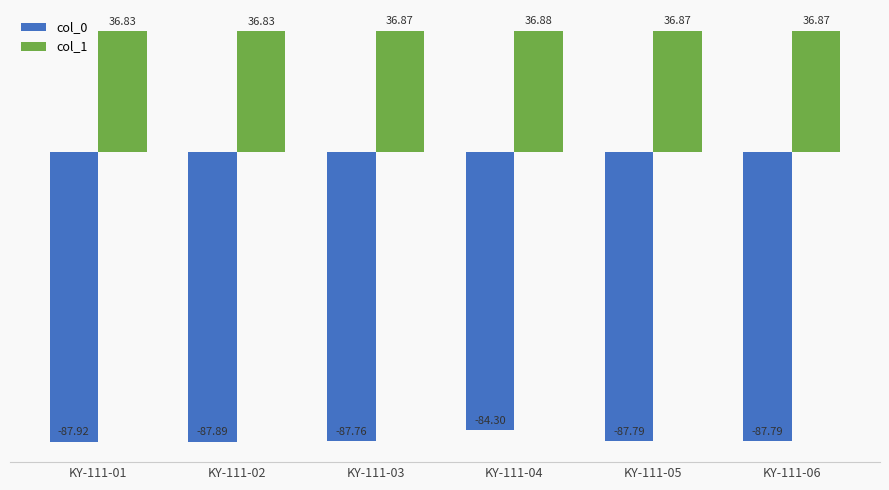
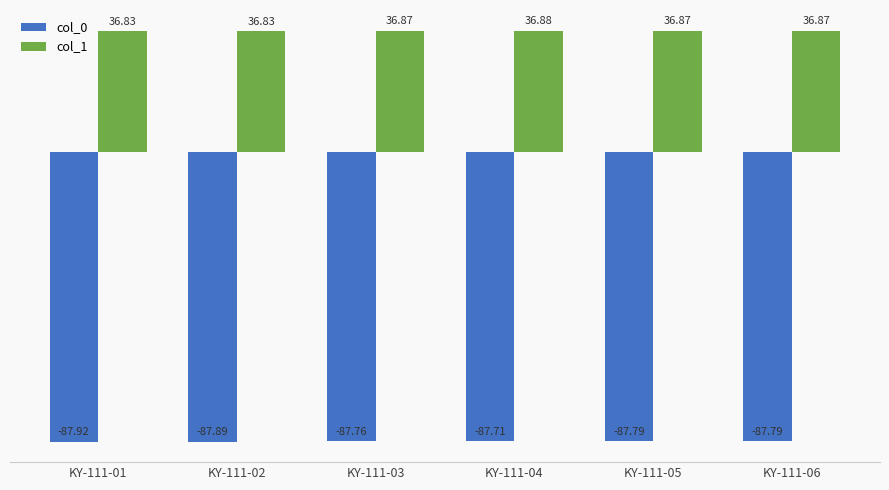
  {
    "col_0": {
      "KY-111-01": -87.92,
      "KY-111-02": -87.89,
      "KY-111-03": -87.76,
-     "KY-111-04": -84.30,
+     "KY-111-04": -87.71,
      "KY-111-05": -87.79,
      "KY-111-06": -87.79
    },
    "col_1": {
      "KY-111-01": 36.83,
      "KY-111-02": 36.83,
      "KY-111-03": 36.87,
      "KY-111-04": 36.88,
      "KY-111-05": 36.87,
      "KY-111-06": 36.87
    }
  }
